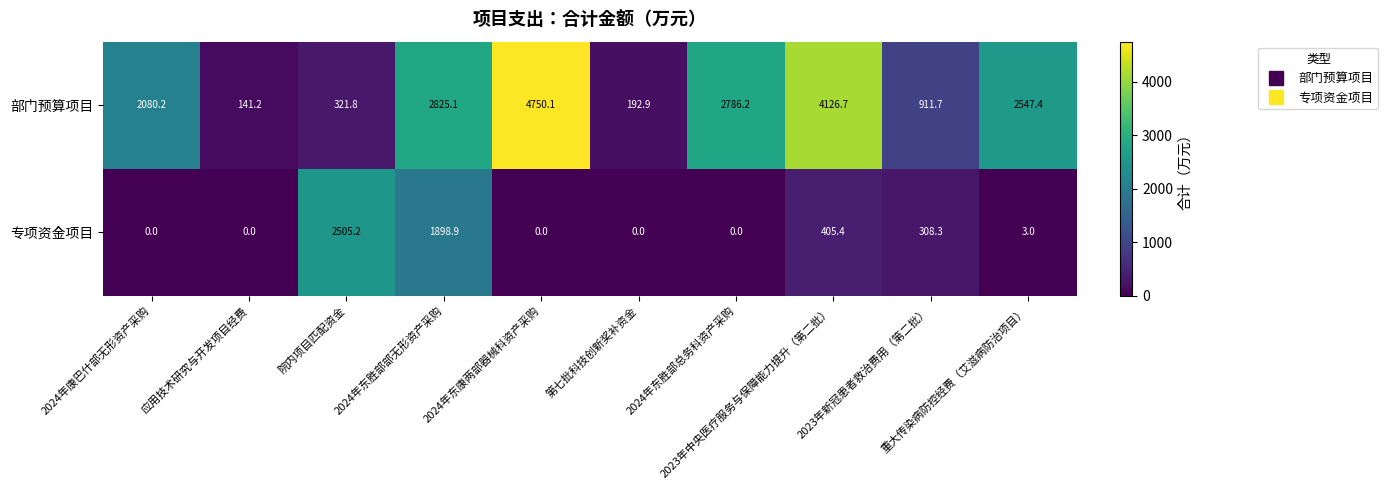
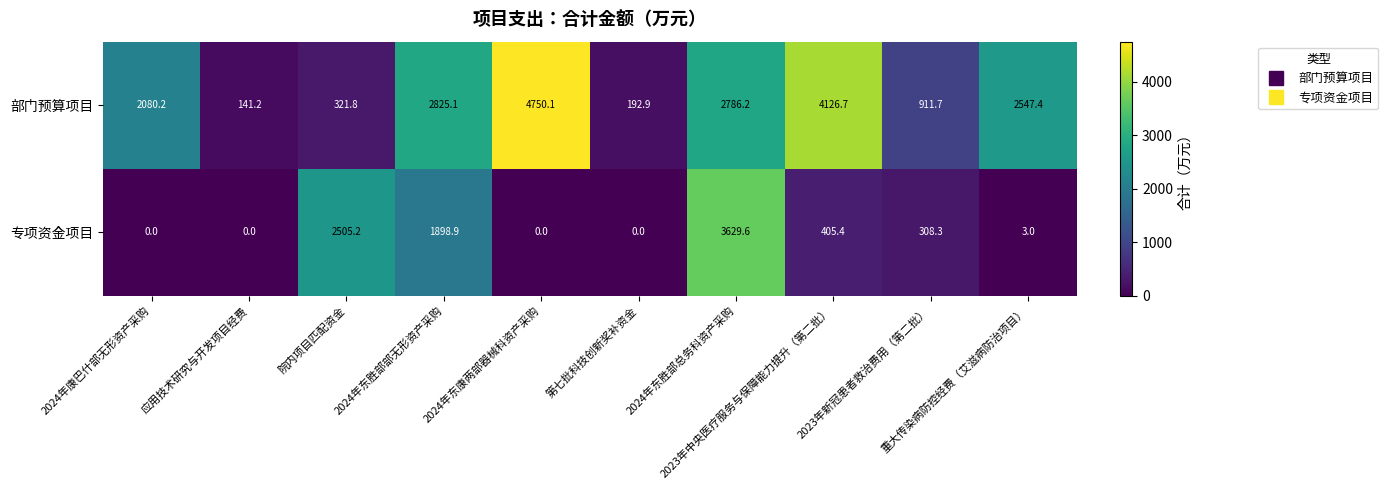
  {
    "部门预算项目": {
      "2024年康巴什部无形资产采购": 2080.2,
      "应用技术研究与开发项目经费": 141.2,
      "院内项目匹配资金": 321.8,
      "2024年东胜部部无形资产采购": 2825.1,
      "2024年东康两部器械科资产采购": 4750.1,
      "第七批科技创新奖补资金": 192.9,
      "2024年东胜部总务科资产采购": 2786.2,
      "2023年中央医疗服务与保障能力提升（第二批）": 4126.7,
      "2023年新冠患者救治费用（第二批）": 911.7,
      "重大传染病防控经费（艾滋病防治项目）": 2547.4
    },
    "专项资金项目": {
      "2024年康巴什部无形资产采购": 0.0,
      "应用技术研究与开发项目经费": 0.0,
      "院内项目匹配资金": 2505.2,
      "2024年东胜部部无形资产采购": 1898.9,
      "2024年东康两部器械科资产采购": 0.0,
      "第七批科技创新奖补资金": 0.0,
-     "2024年东胜部总务科资产采购": 0.0,
+     "2024年东胜部总务科资产采购": 3629.6,
      "2023年中央医疗服务与保障能力提升（第二批）": 405.4,
      "2023年新冠患者救治费用（第二批）": 308.3,
      "重大传染病防控经费（艾滋病防治项目）": 3.0
    }
  }
